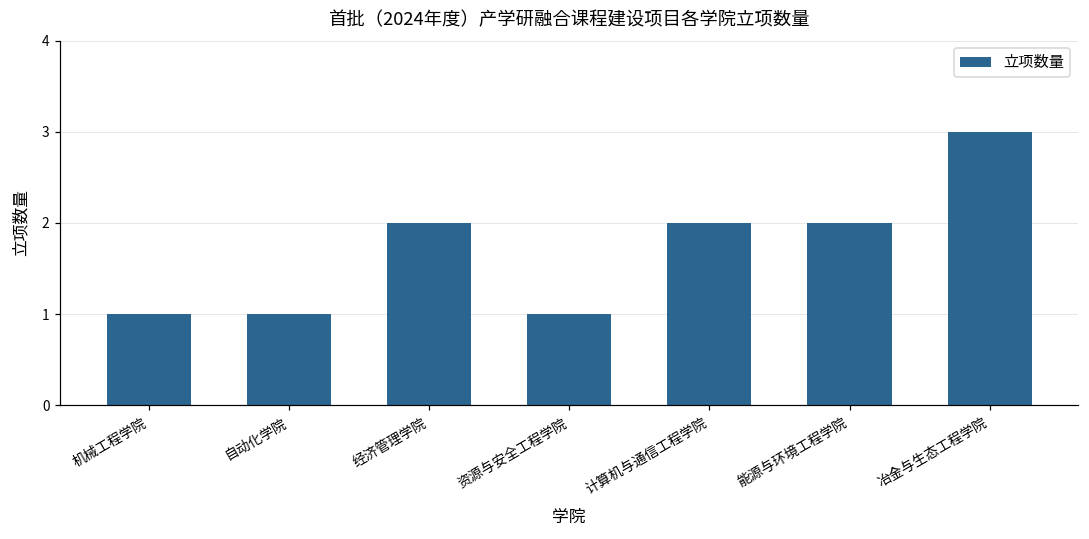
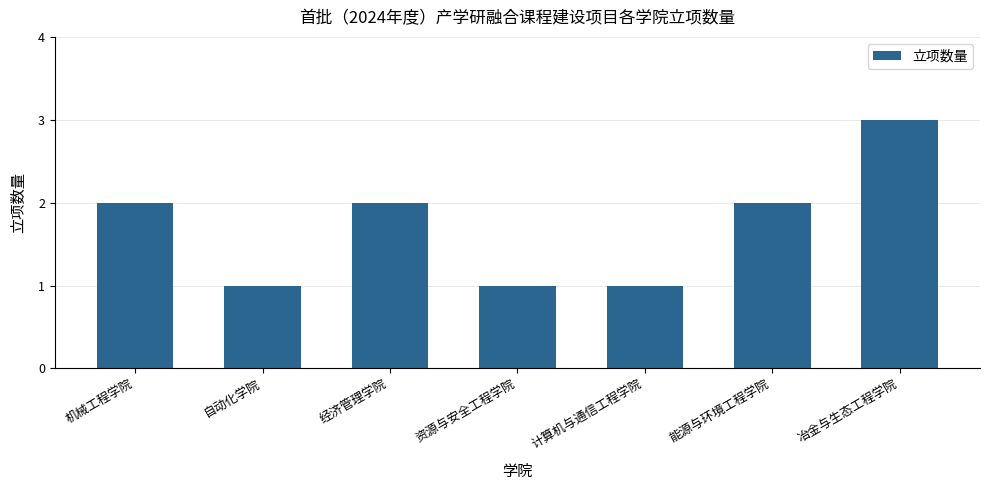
  {
-   "机械工程学院": 1,
+   "机械工程学院": 2,
    "自动化学院": 1,
    "经济管理学院": 2,
    "资源与安全工程学院": 1,
-   "计算机与通信工程学院": 2,
+   "计算机与通信工程学院": 1,
    "能源与环境工程学院": 2,
    "冶金与生态工程学院": 3
  }
